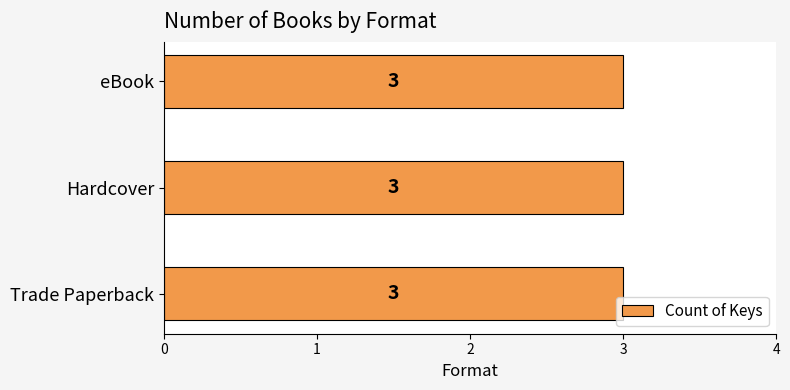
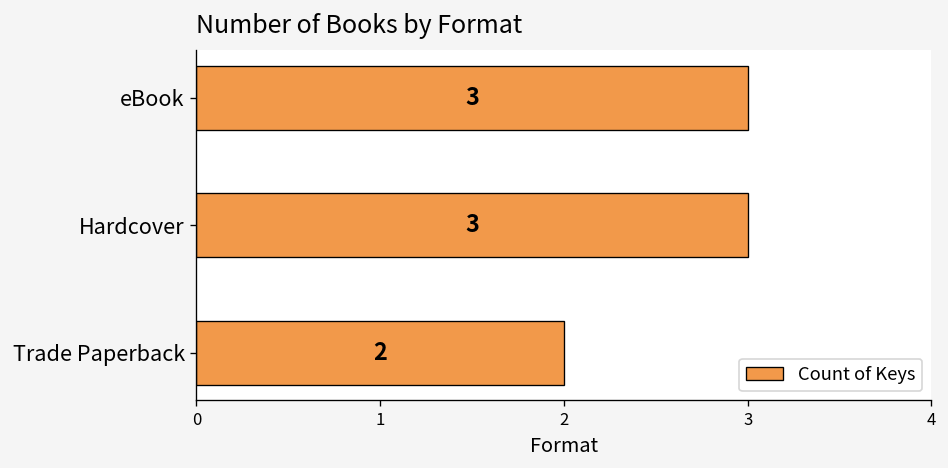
  {
    "eBook": 3,
    "Hardcover": 3,
-   "Trade Paperback": 3
+   "Trade Paperback": 2
  }
